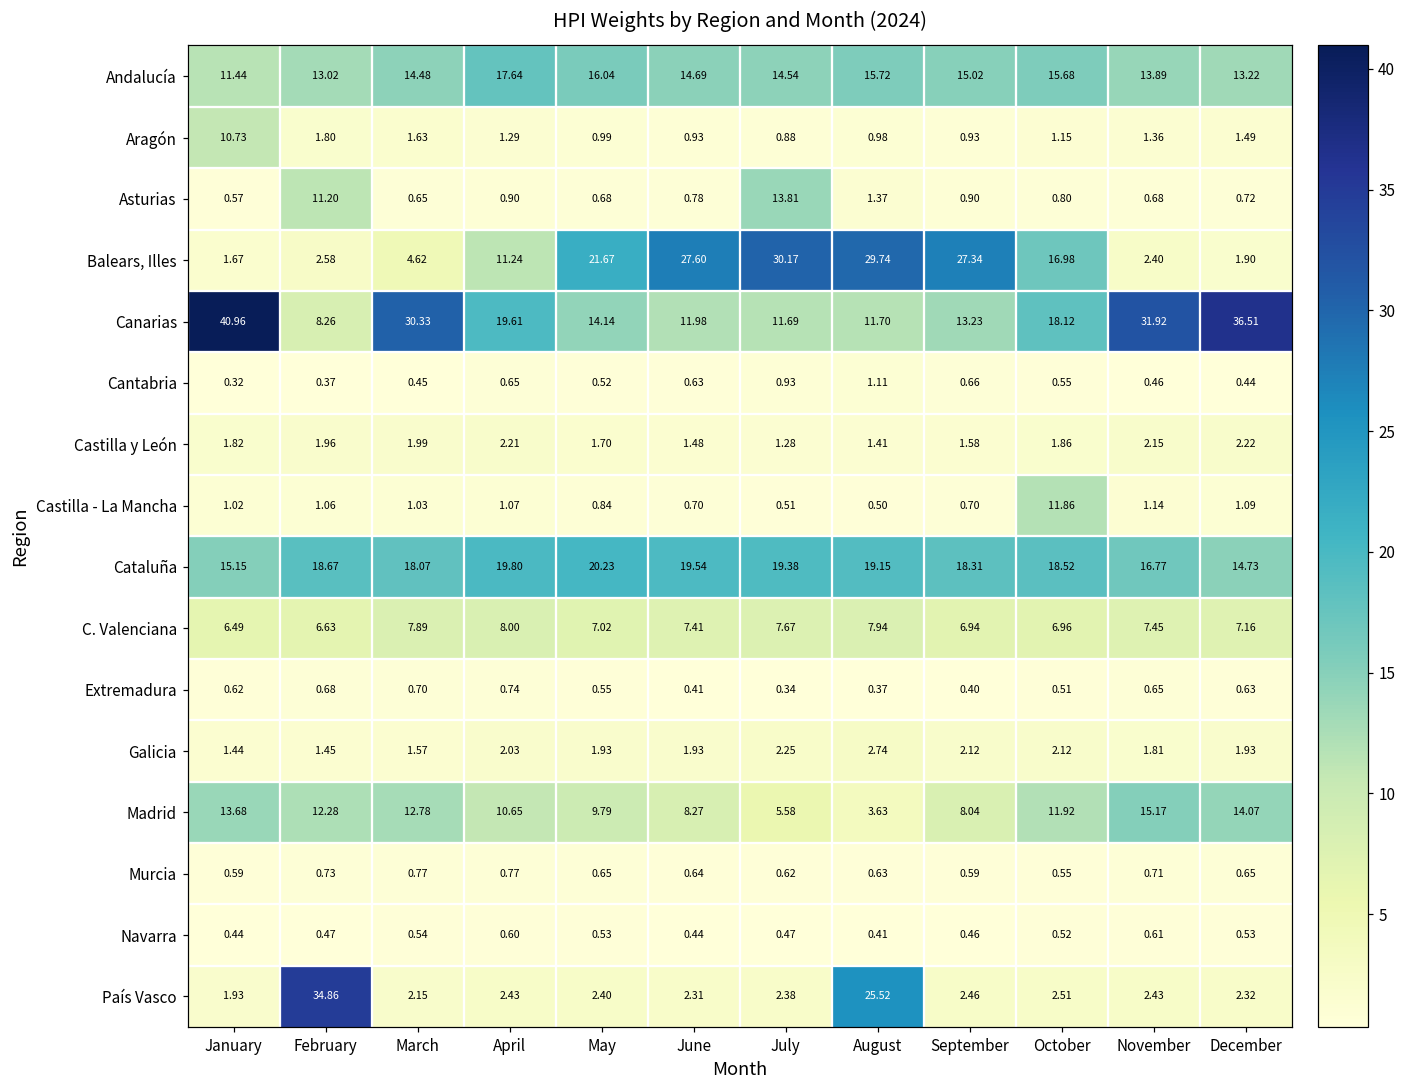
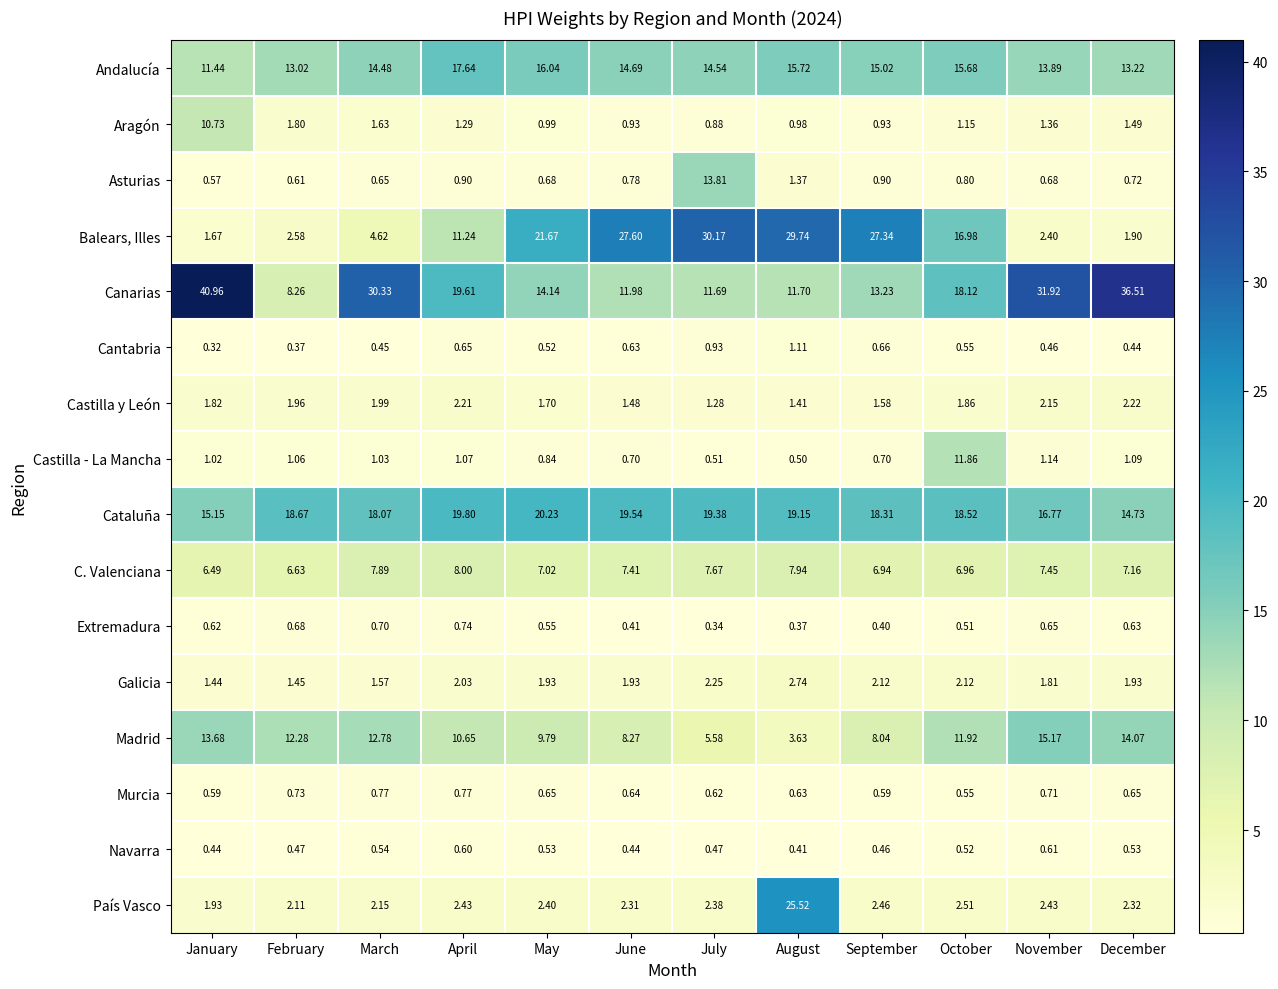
  {
    "Andalucía": {
      "January": 11.44,
      "February": 13.02,
      "March": 14.48,
      "April": 17.64,
      "May": 16.04,
      "June": 14.69,
      "July": 14.54,
      "August": 15.72,
      "September": 15.02,
      "October": 15.68,
      "November": 13.89,
      "December": 13.22
    },
    "Aragón": {
      "January": 10.73,
      "February": 1.80,
      "March": 1.63,
      "April": 1.29,
      "May": 0.99,
      "June": 0.93,
      "July": 0.88,
      "August": 0.98,
      "September": 0.93,
      "October": 1.15,
      "November": 1.36,
      "December": 1.49
    },
    "Asturias": {
      "January": 0.57,
-     "February": 11.20,
+     "February": 0.61,
      "March": 0.65,
      "April": 0.90,
      "May": 0.68,
      "June": 0.78,
      "July": 13.81,
      "August": 1.37,
      "September": 0.90,
      "October": 0.80,
      "November": 0.68,
      "December": 0.72
    },
    "Balears, Illes": {
      "January": 1.67,
      "February": 2.58,
      "March": 4.62,
      "April": 11.24,
      "May": 21.67,
      "June": 27.60,
      "July": 30.17,
      "August": 29.74,
      "September": 27.34,
      "October": 16.98,
      "November": 2.40,
      "December": 1.90
    },
    "Canarias": {
      "January": 40.96,
      "February": 8.26,
      "March": 30.33,
      "April": 19.61,
      "May": 14.14,
      "June": 11.98,
      "July": 11.69,
      "August": 11.70,
      "September": 13.23,
      "October": 18.12,
      "November": 31.92,
      "December": 36.51
    },
    "Cantabria": {
      "January": 0.32,
      "February": 0.37,
      "March": 0.45,
      "April": 0.65,
      "May": 0.52,
      "June": 0.63,
      "July": 0.93,
      "August": 1.11,
      "September": 0.66,
      "October": 0.55,
      "November": 0.46,
      "December": 0.44
    },
    "Castilla y León": {
      "January": 1.82,
      "February": 1.96,
      "March": 1.99,
      "April": 2.21,
      "May": 1.70,
      "June": 1.48,
      "July": 1.28,
      "August": 1.41,
      "September": 1.58,
      "October": 1.86,
      "November": 2.15,
      "December": 2.22
    },
    "Castilla - La Mancha": {
      "January": 1.02,
      "February": 1.06,
      "March": 1.03,
      "April": 1.07,
      "May": 0.84,
      "June": 0.70,
      "July": 0.51,
      "August": 0.50,
      "September": 0.70,
      "October": 11.86,
      "November": 1.14,
      "December": 1.09
    },
    "Cataluña": {
      "January": 15.15,
      "February": 18.67,
      "March": 18.07,
      "April": 19.80,
      "May": 20.23,
      "June": 19.54,
      "July": 19.38,
      "August": 19.15,
      "September": 18.31,
      "October": 18.52,
      "November": 16.77,
      "December": 14.73
    },
    "C. Valenciana": {
      "January": 6.49,
      "February": 6.63,
      "March": 7.89,
      "April": 8.00,
      "May": 7.02,
      "June": 7.41,
      "July": 7.67,
      "August": 7.94,
      "September": 6.94,
      "October": 6.96,
      "November": 7.45,
      "December": 7.16
    },
    "Extremadura": {
      "January": 0.62,
      "February": 0.68,
      "March": 0.70,
      "April": 0.74,
      "May": 0.55,
      "June": 0.41,
      "July": 0.34,
      "August": 0.37,
      "September": 0.40,
      "October": 0.51,
      "November": 0.65,
      "December": 0.63
    },
    "Galicia": {
      "January": 1.44,
      "February": 1.45,
      "March": 1.57,
      "April": 2.03,
      "May": 1.93,
      "June": 1.93,
      "July": 2.25,
      "August": 2.74,
      "September": 2.12,
      "October": 2.12,
      "November": 1.81,
      "December": 1.93
    },
    "Madrid": {
      "January": 13.68,
      "February": 12.28,
      "March": 12.78,
      "April": 10.65,
      "May": 9.79,
      "June": 8.27,
      "July": 5.58,
      "August": 3.63,
      "September": 8.04,
      "October": 11.92,
      "November": 15.17,
      "December": 14.07
    },
    "Murcia": {
      "January": 0.59,
      "February": 0.73,
      "March": 0.77,
      "April": 0.77,
      "May": 0.65,
      "June": 0.64,
      "July": 0.62,
      "August": 0.63,
      "September": 0.59,
      "October": 0.55,
      "November": 0.71,
      "December": 0.65
    },
    "Navarra": {
      "January": 0.44,
      "February": 0.47,
      "March": 0.54,
      "April": 0.60,
      "May": 0.53,
      "June": 0.44,
      "July": 0.47,
      "August": 0.41,
      "September": 0.46,
      "October": 0.52,
      "November": 0.61,
      "December": 0.53
    },
    "País Vasco": {
      "January": 1.93,
-     "February": 34.86,
+     "February": 2.11,
      "March": 2.15,
      "April": 2.43,
      "May": 2.40,
      "June": 2.31,
      "July": 2.38,
      "August": 25.52,
      "September": 2.46,
      "October": 2.51,
      "November": 2.43,
      "December": 2.32
    }
  }
